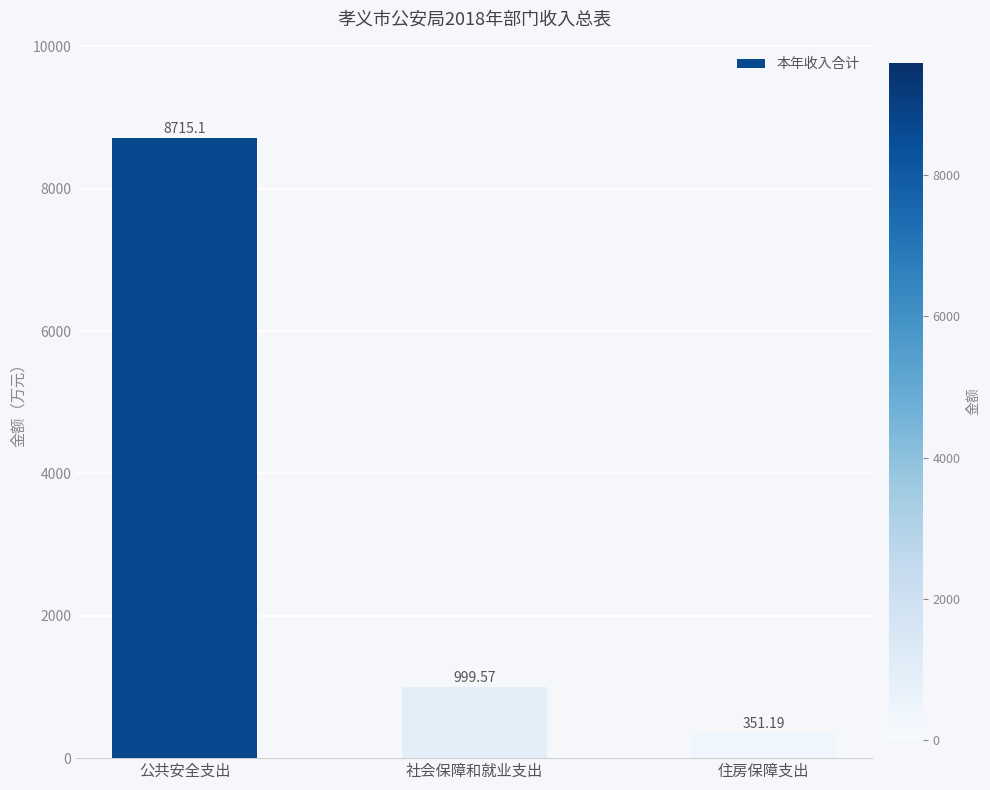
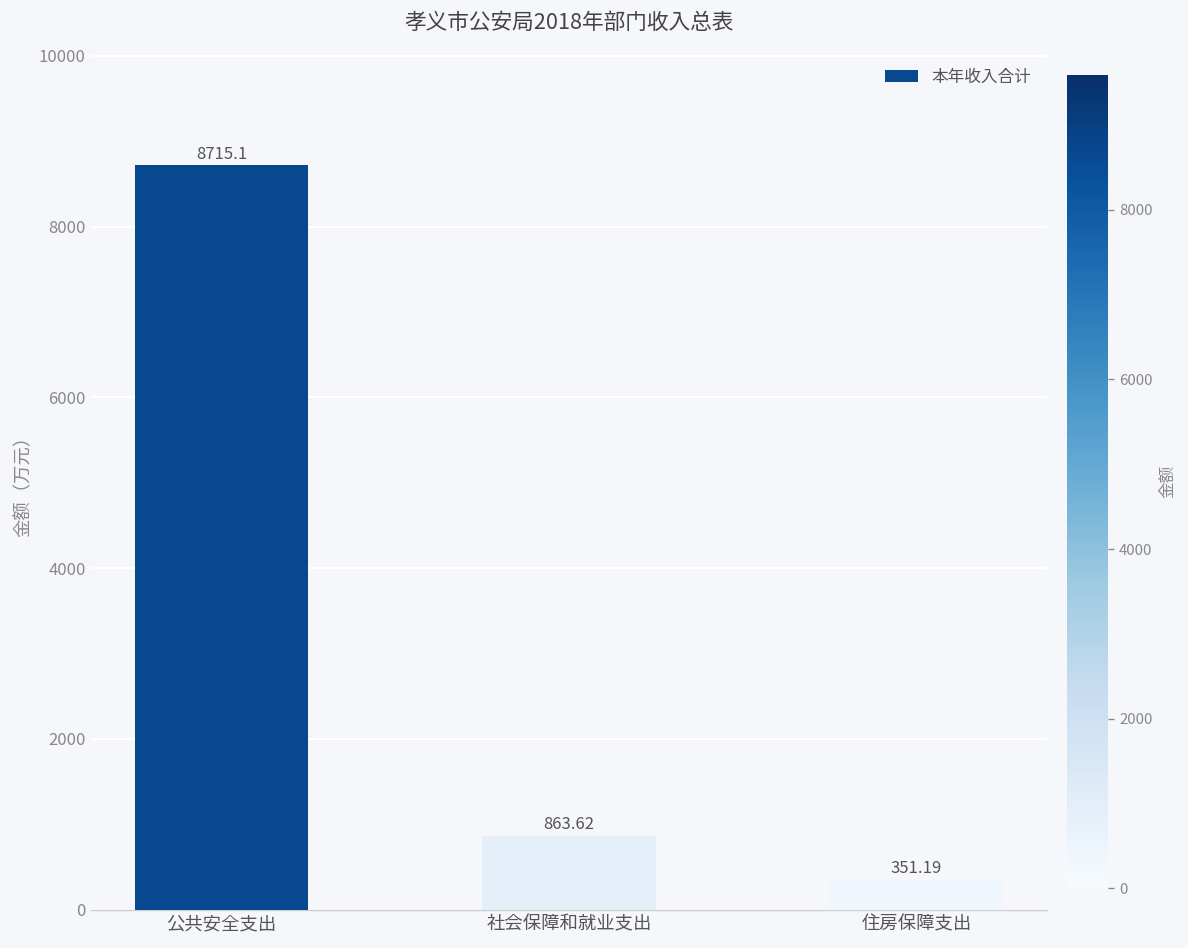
  {
    "公共安全支出": 8715.1,
-   "社会保障和就业支出": 999.57,
+   "社会保障和就业支出": 863.62,
    "住房保障支出": 351.19
  }
